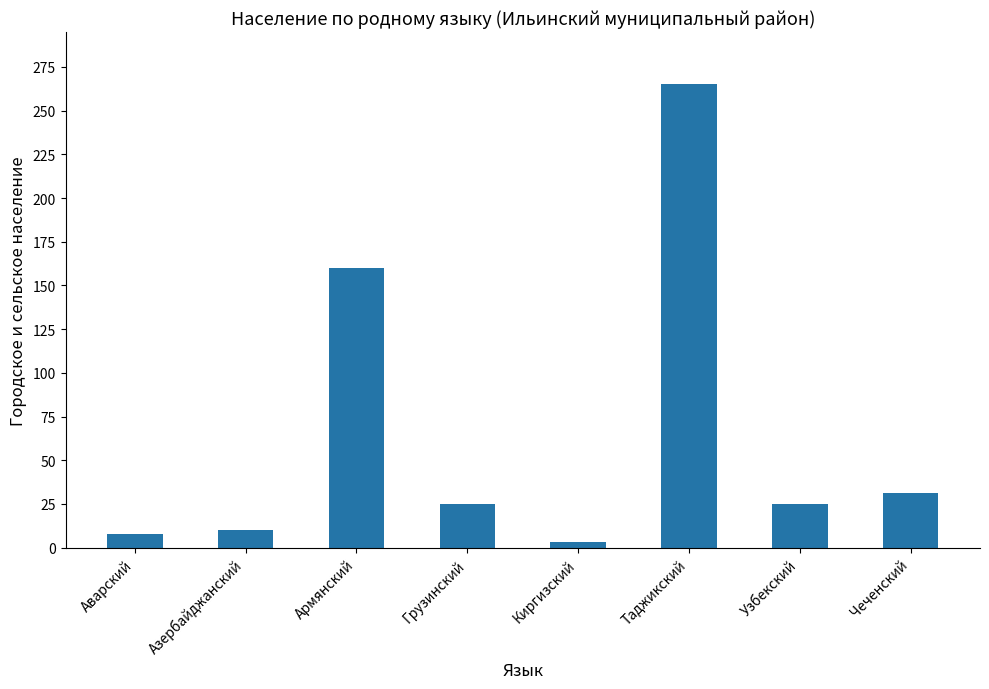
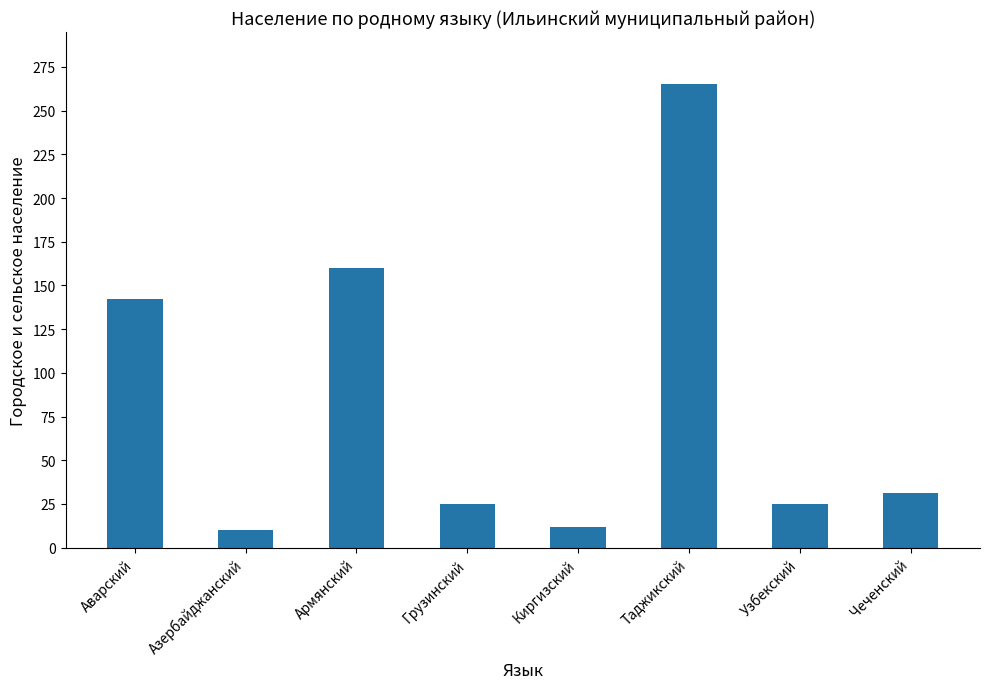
  {
-   "Аварский": 8,
+   "Аварский": 142,
    "Азербайджанский": 10,
    "Армянский": 160,
    "Грузинский": 25,
-   "Киргизский": 3,
+   "Киргизский": 12,
    "Таджикский": 265,
    "Узбекский": 25,
    "Чеченский": 31
  }
